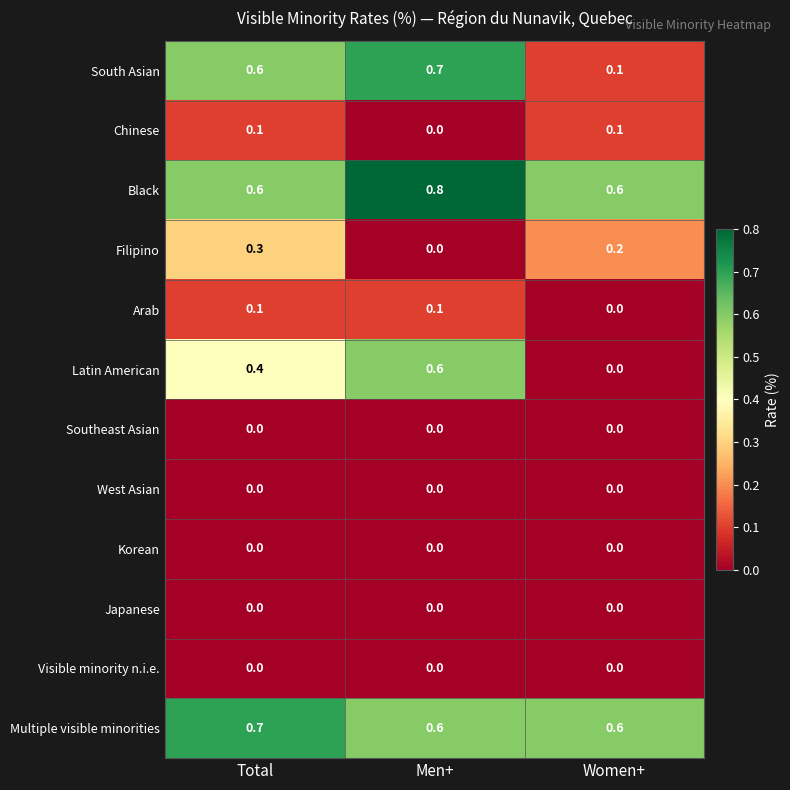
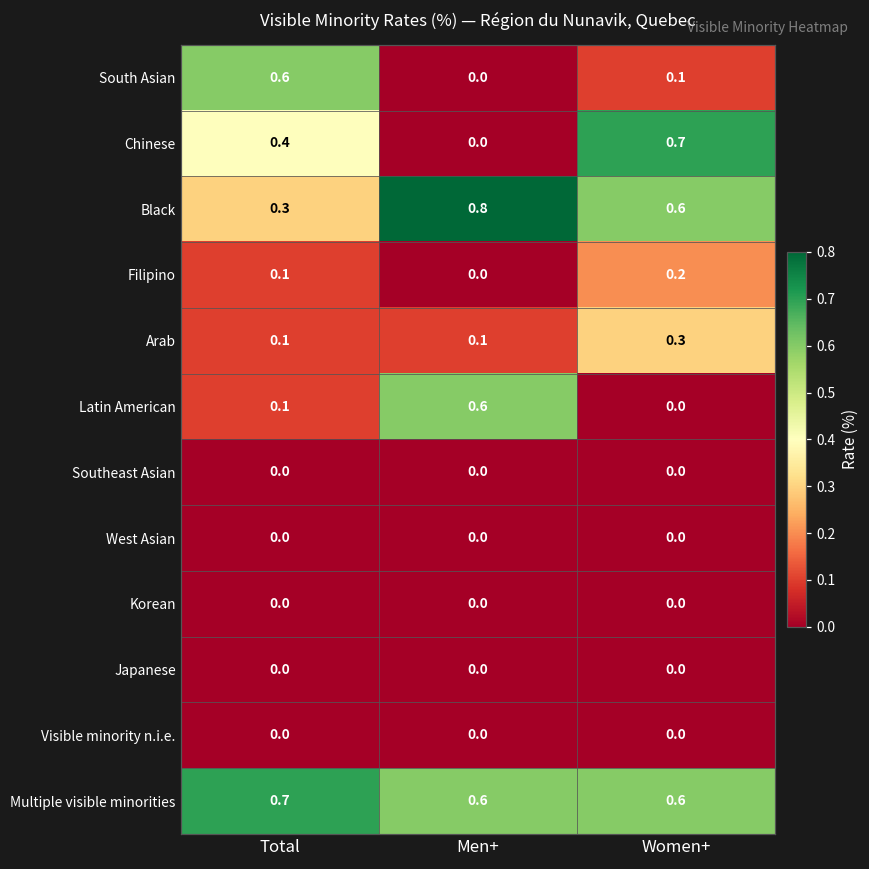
  {
    "South Asian": {
      "Total": 0.6,
-     "Men+": 0.7,
+     "Men+": 0.0,
      "Women+": 0.1
    },
    "Chinese": {
-     "Total": 0.1,
+     "Total": 0.4,
      "Men+": 0.0,
-     "Women+": 0.1
+     "Women+": 0.7
    },
    "Black": {
-     "Total": 0.6,
+     "Total": 0.3,
      "Men+": 0.8,
      "Women+": 0.6
    },
    "Filipino": {
-     "Total": 0.3,
+     "Total": 0.1,
      "Men+": 0.0,
      "Women+": 0.2
    },
    "Arab": {
      "Total": 0.1,
      "Men+": 0.1,
-     "Women+": 0.0
+     "Women+": 0.3
    },
    "Latin American": {
-     "Total": 0.4,
+     "Total": 0.1,
      "Men+": 0.6,
      "Women+": 0.0
    },
    "Southeast Asian": {
      "Total": 0.0,
      "Men+": 0.0,
      "Women+": 0.0
    },
    "West Asian": {
      "Total": 0.0,
      "Men+": 0.0,
      "Women+": 0.0
    },
    "Korean": {
      "Total": 0.0,
      "Men+": 0.0,
      "Women+": 0.0
    },
    "Japanese": {
      "Total": 0.0,
      "Men+": 0.0,
      "Women+": 0.0
    },
    "Visible minority n.i.e.": {
      "Total": 0.0,
      "Men+": 0.0,
      "Women+": 0.0
    },
    "Multiple visible minorities": {
      "Total": 0.7,
      "Men+": 0.6,
      "Women+": 0.6
    }
  }
